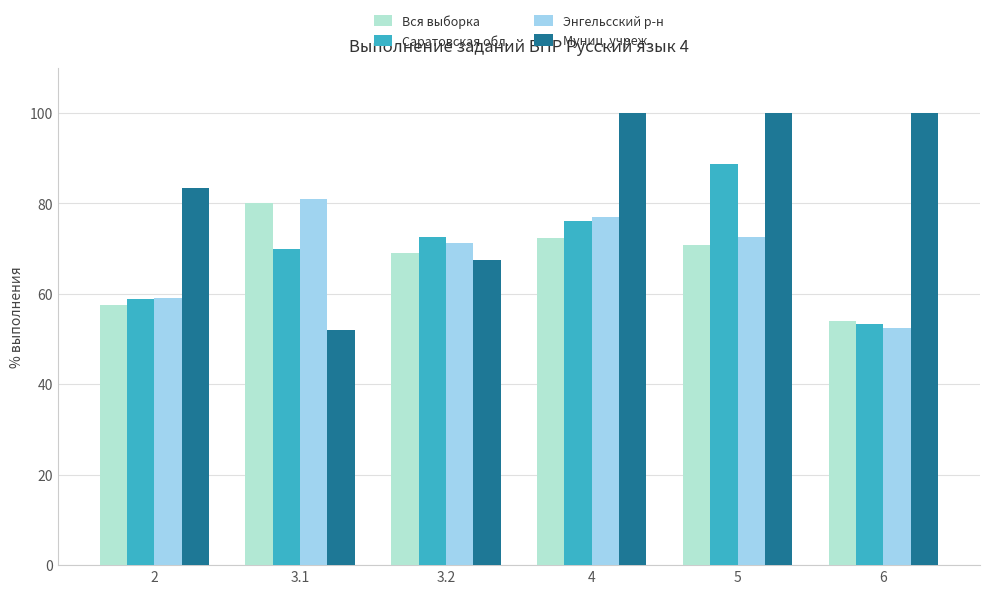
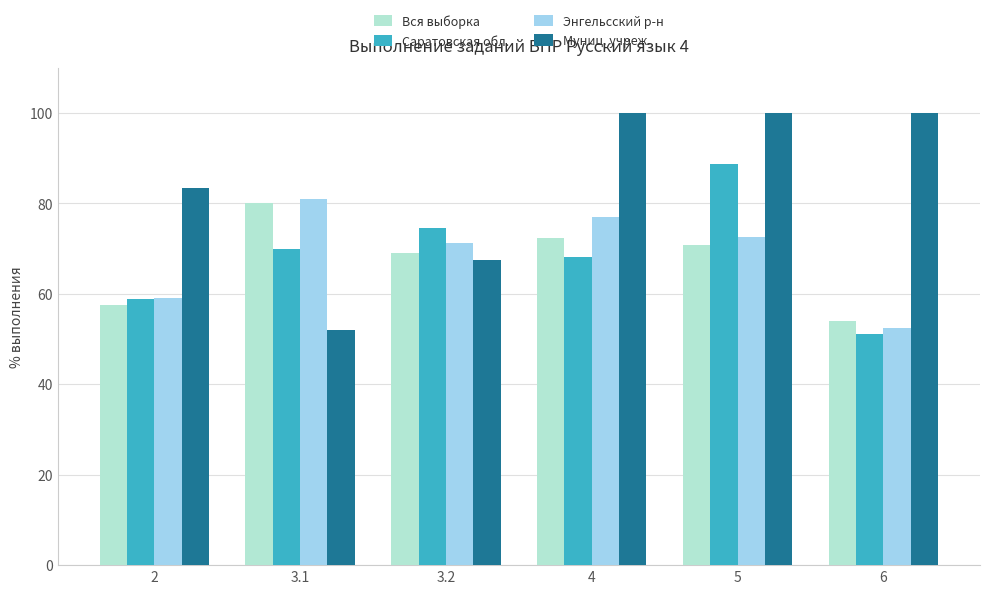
  {
    "Саратовская обл.": {
      "2": 59,
      "3.1": 70,
-     "3.2": 72,
-     "4": 76,
+     "3.2": 75,
+     "4": 68,
      "5": 89,
-     "6": 53
+     "6": 51
    },
    "Муниц. учреж.": {
      "2": 83,
      "3.1": 52,
      "3.2": 68,
      "4": 100,
      "5": 100,
      "6": 100
    }
  }
